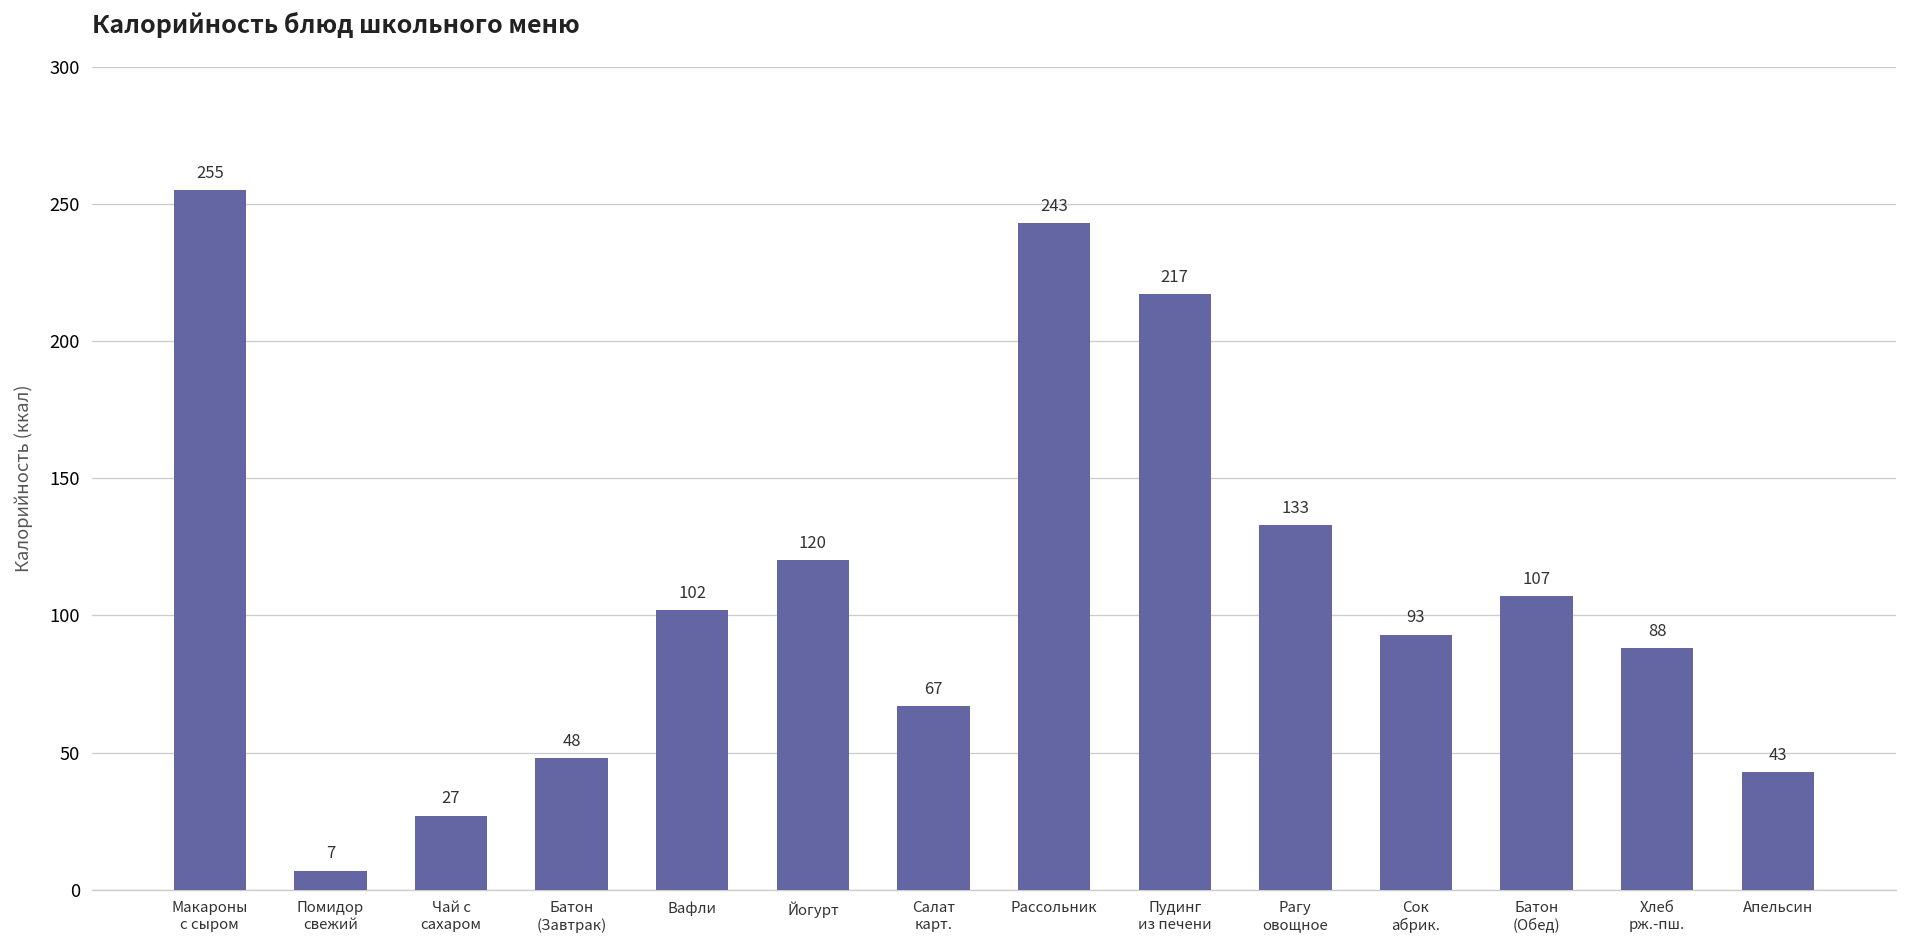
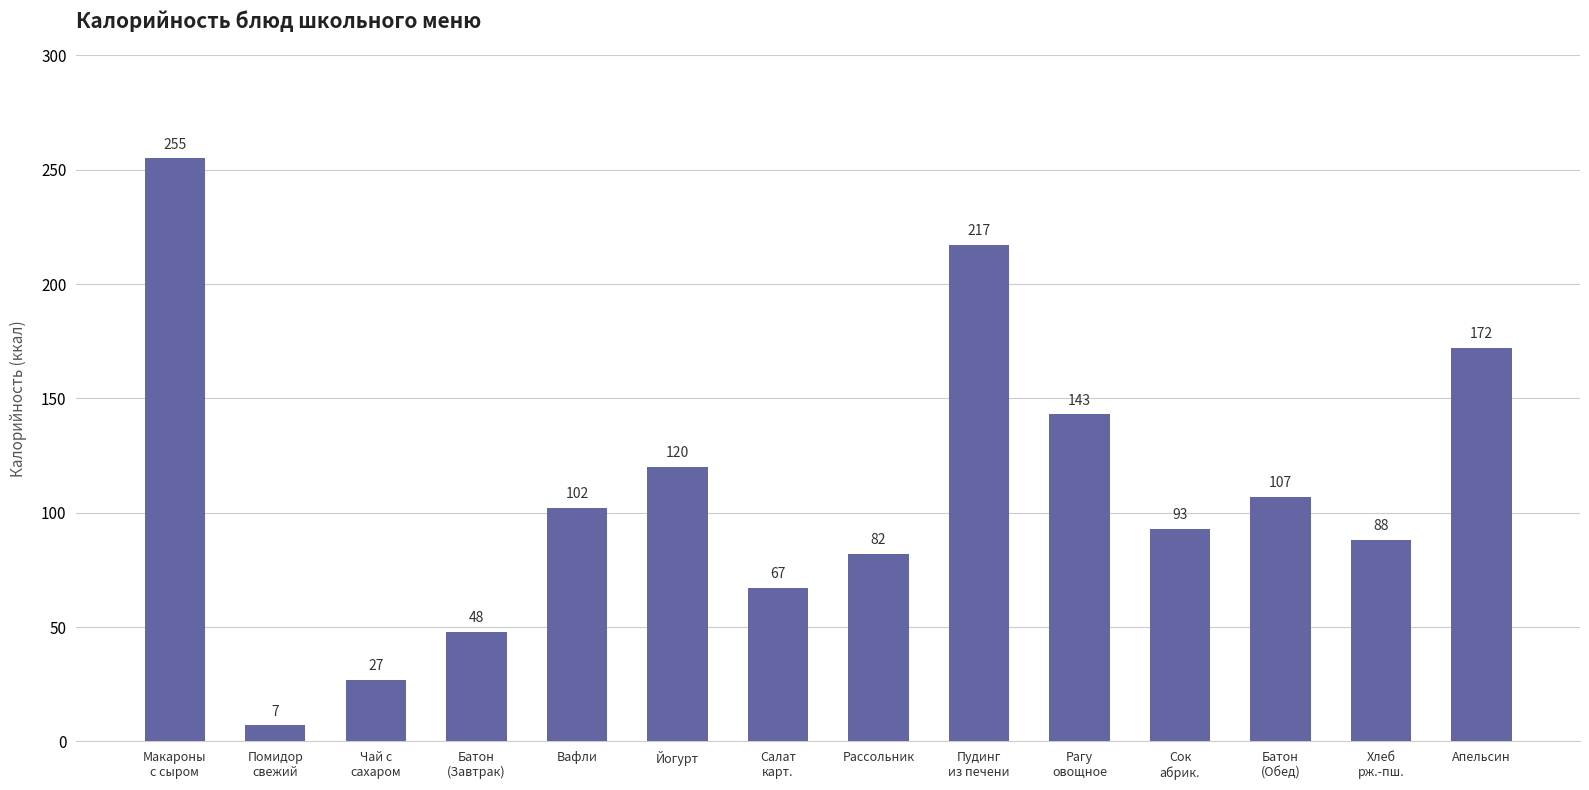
  {
    "Макароны с сыром": 255,
    "Помидор свежий": 7,
    "Чай с сахаром": 27,
    "Батон (Завтрак)": 48,
    "Вафли": 102,
    "Йогурт": 120,
    "Салат карт.": 67,
-   "Рассольник": 243,
+   "Рассольник": 82,
    "Пудинг из печени": 217,
-   "Рагу овощное": 133,
+   "Рагу овощное": 143,
    "Сок абрик.": 93,
    "Батон (Обед)": 107,
    "Хлеб рж.-пш.": 88,
-   "Апельсин": 43
+   "Апельсин": 172
  }
